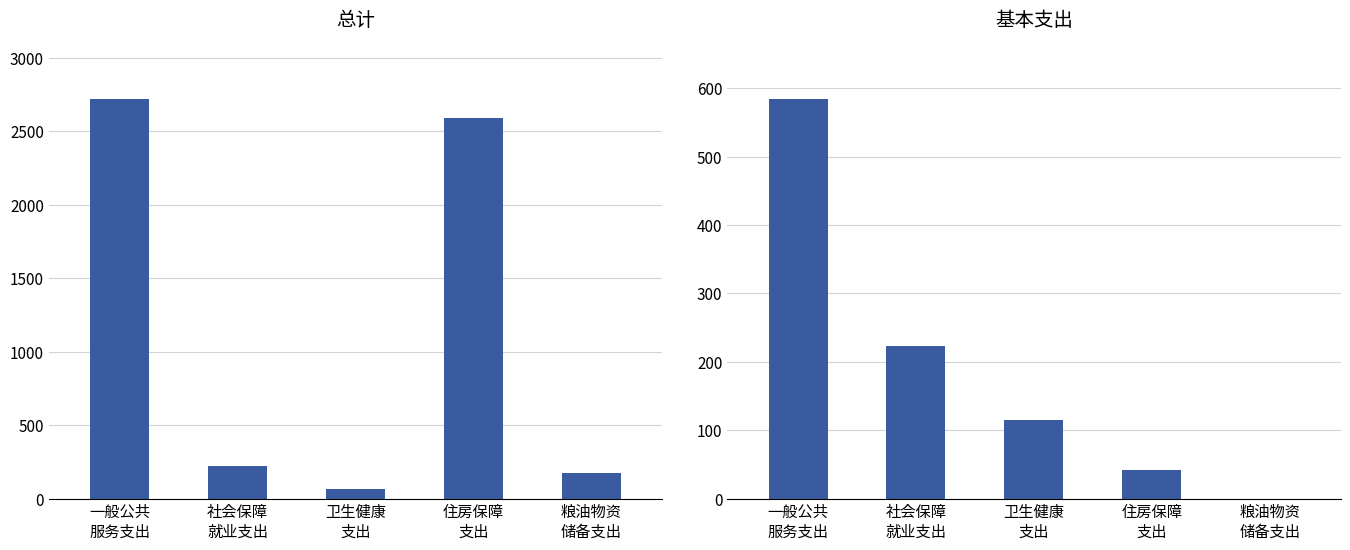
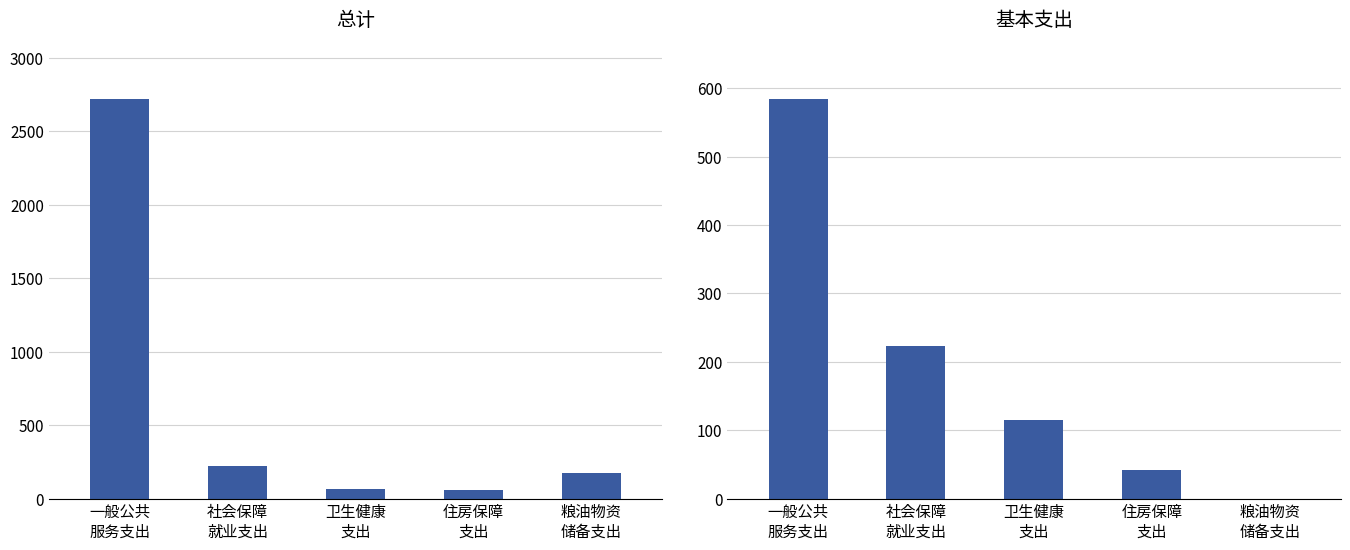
  {
    "总计": {
      "一般公共 服务支出": 2720,
      "社会保障 就业支出": 220,
      "卫生健康 支出": 70,
-     "住房保障 支出": 2590,
+     "住房保障 支出": 60,
      "粮油物资 储备支出": 180
    },
    "基本支出": {
      "一般公共 服务支出": 580,
      "社会保障 就业支出": 220,
      "卫生健康 支出": 110,
      "住房保障 支出": 40,
      "粮油物资 储备支出": 0
    }
  }
